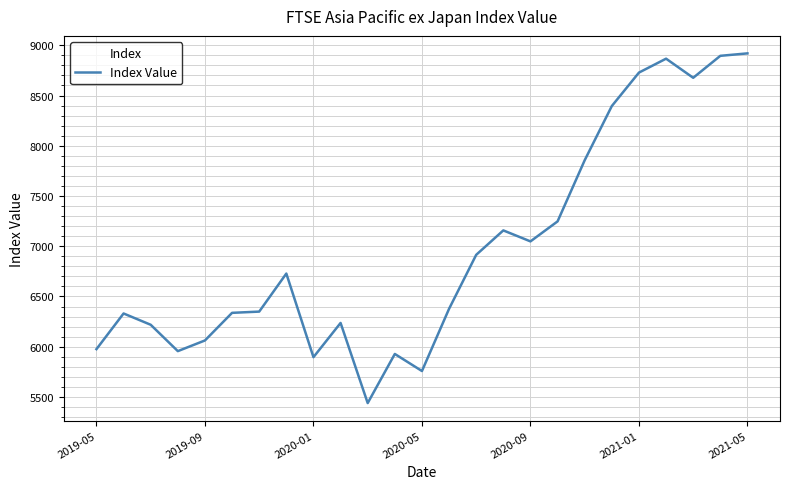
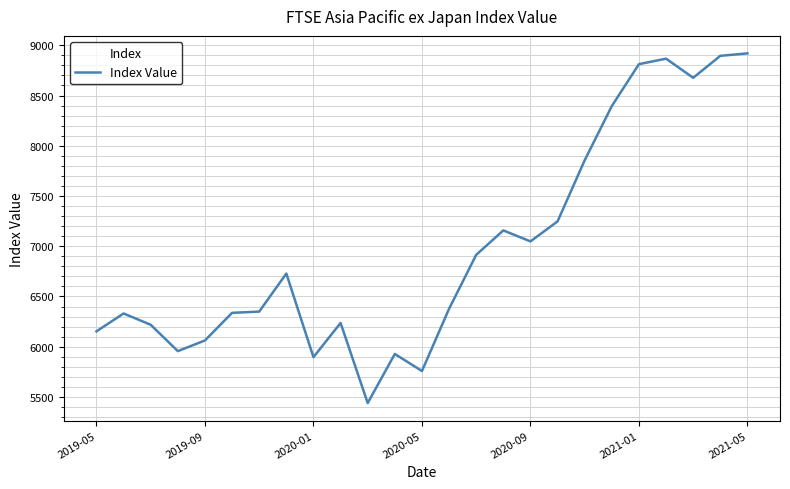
  {
-   "2019-05": 5980,
+   "2019-05": 6150,
    "2019-09": 6060,
    "2020-01": 5900,
    "2020-05": 5760,
    "2020-09": 7050,
-   "2021-01": 8730,
+   "2021-01": 8810,
    "2021-05": 8920
  }
